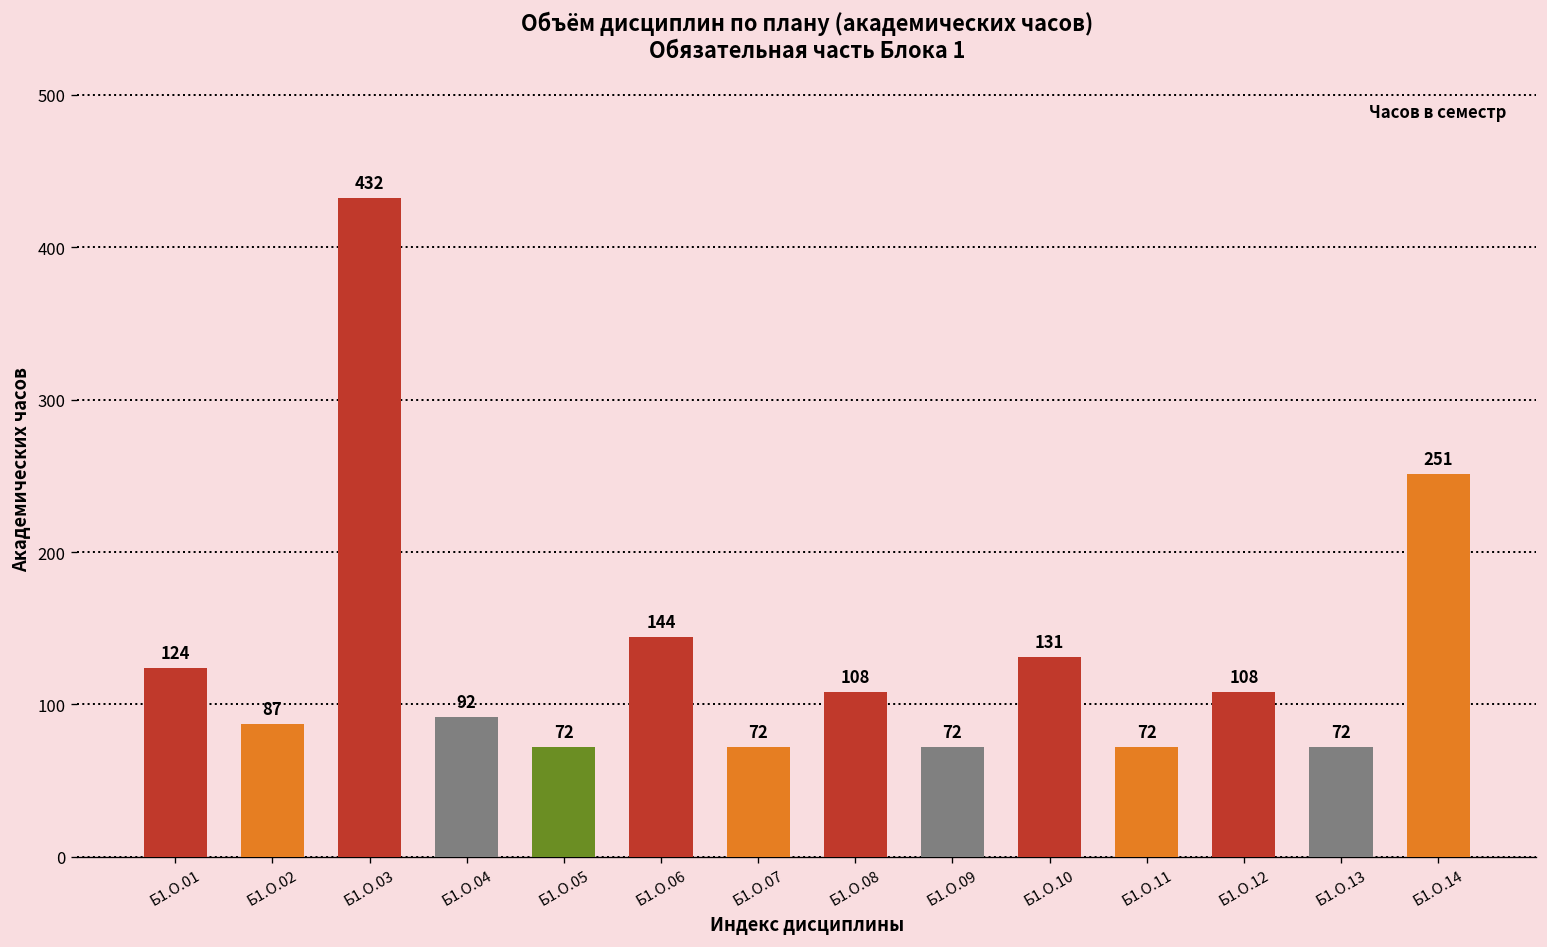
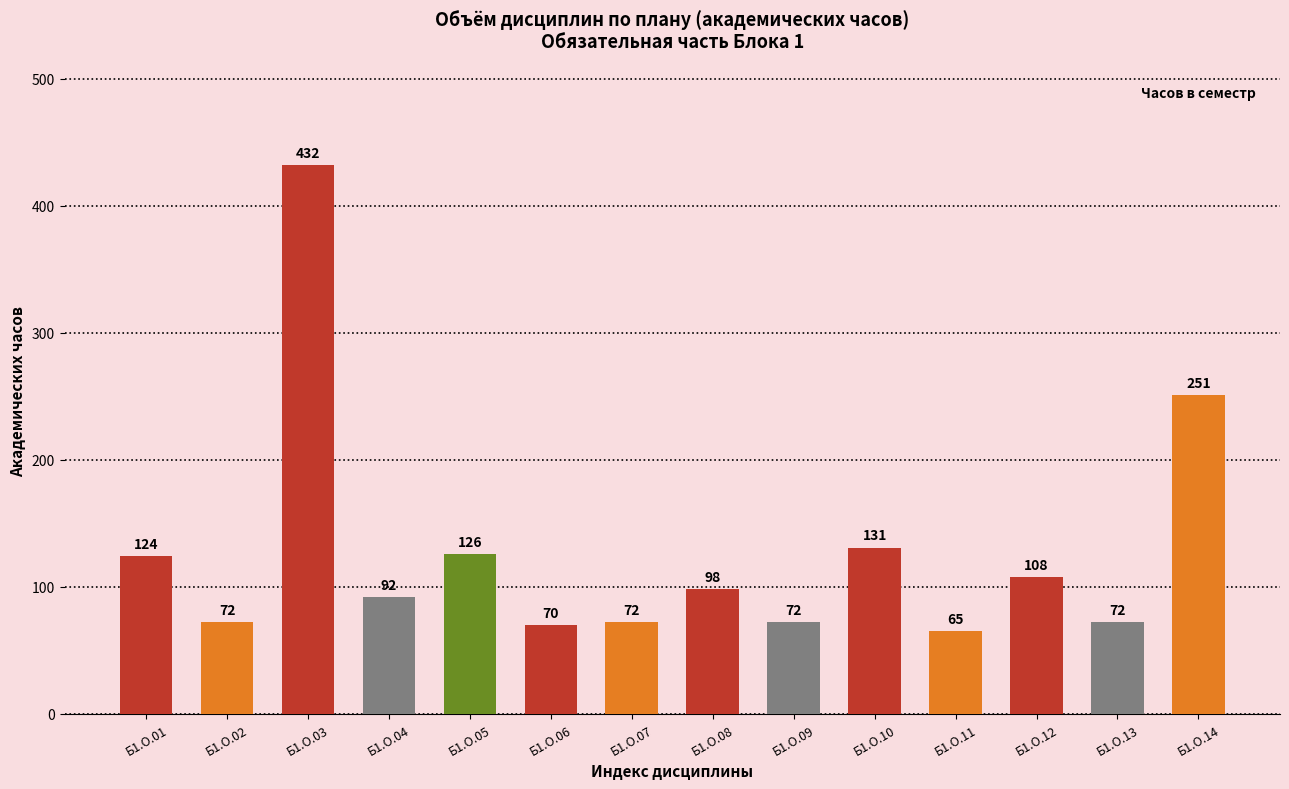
  {
    "Б1.О.01": 124,
-   "Б1.О.02": 87,
+   "Б1.О.02": 72,
    "Б1.О.03": 432,
    "Б1.О.04": 92,
-   "Б1.О.05": 72,
-   "Б1.О.06": 144,
+   "Б1.О.05": 126,
+   "Б1.О.06": 70,
    "Б1.О.07": 72,
-   "Б1.О.08": 108,
+   "Б1.О.08": 98,
    "Б1.О.09": 72,
    "Б1.О.10": 131,
-   "Б1.О.11": 72,
+   "Б1.О.11": 65,
    "Б1.О.12": 108,
    "Б1.О.13": 72,
    "Б1.О.14": 251
  }
